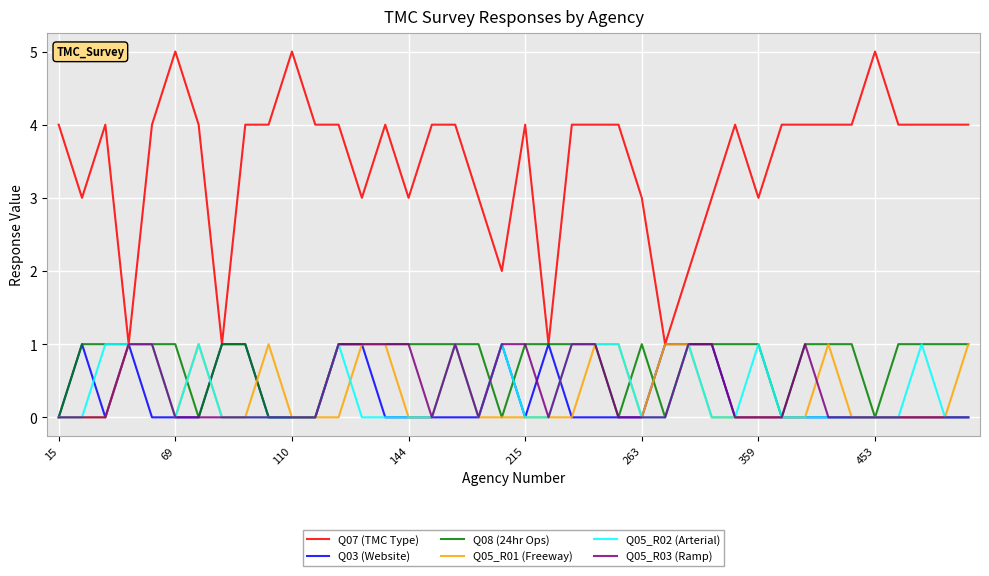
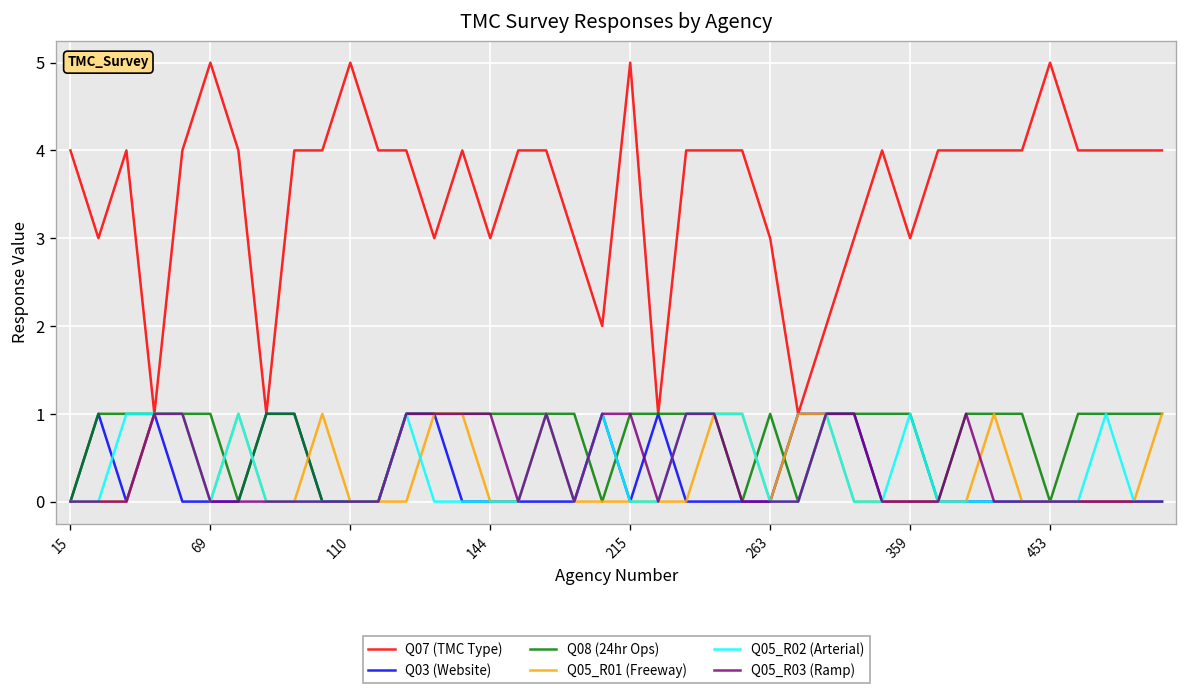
  {
    "Q07 (TMC Type)": {
      "15": 4,
      "69": 5,
      "110": 5,
      "144": 3,
-     "215": 4,
+     "215": 5,
      "263": 3,
      "359": 3,
      "453": 5
    },
    "Q08 (24hr Ops)": {
      "69": 1,
      "263": 1
    }
  }
